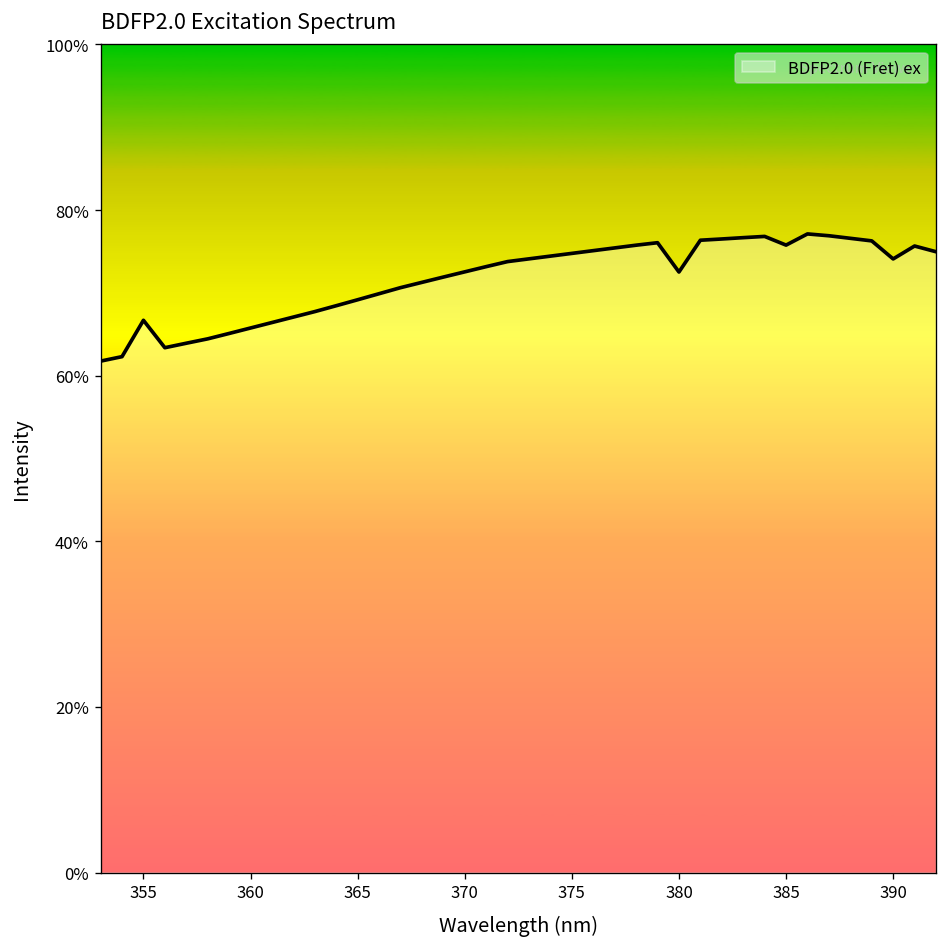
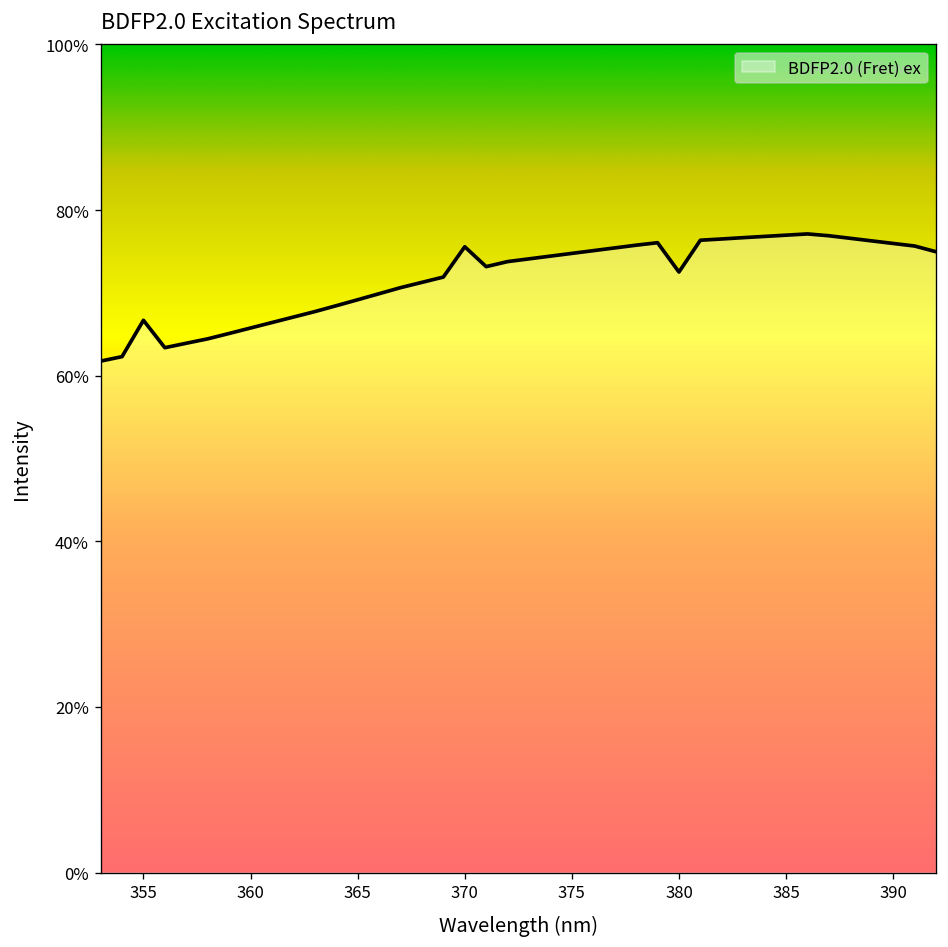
  {
    "355": "67%",
    "360": "66%",
    "365": "69%",
-   "370": "73%",
+   "370": "76%",
    "375": "75%",
    "380": "73%",
-   "385": "76%",
-   "390": "74%"
+   "385": "77%",
+   "390": "76%"
  }
